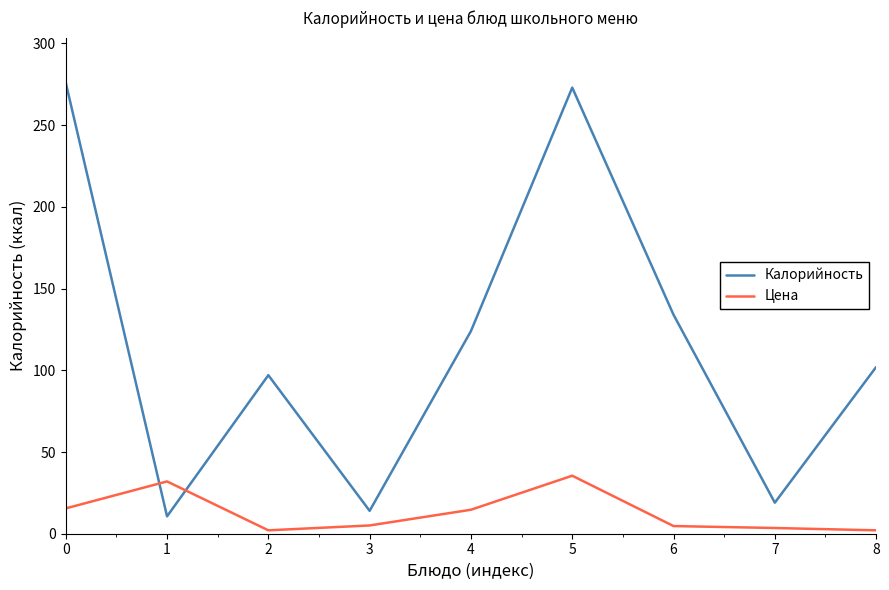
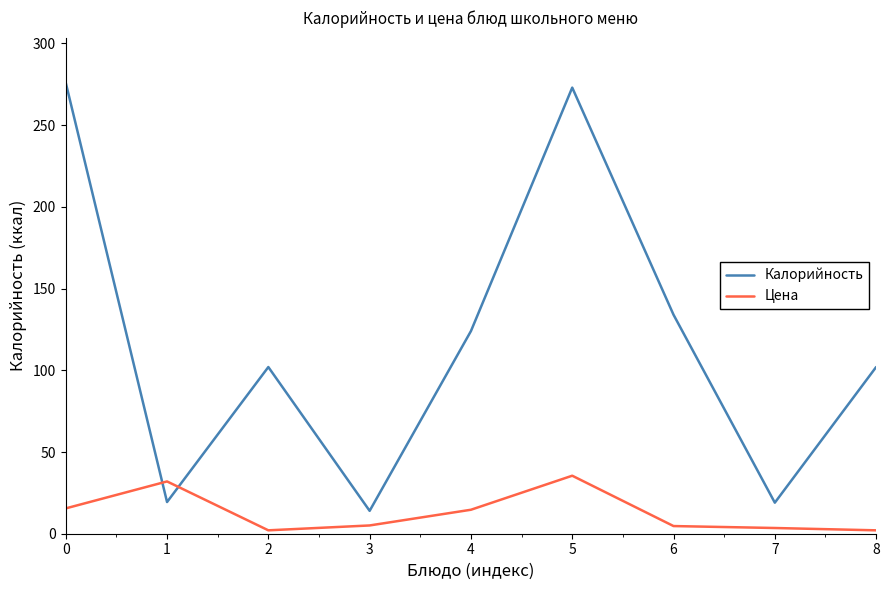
  {
    "Калорийность": {
      "0": 276,
-     "1": 11,
-     "2": 97,
+     "1": 19,
+     "2": 102,
      "3": 14,
      "4": 124,
      "5": 273,
      "6": 134,
      "7": 19,
      "8": 102
    },
    "Цена": {
      "0": 16,
      "1": 32,
      "2": 2,
      "3": 5,
      "4": 15,
      "5": 36,
      "6": 5,
      "7": 4,
      "8": 2
    }
  }
